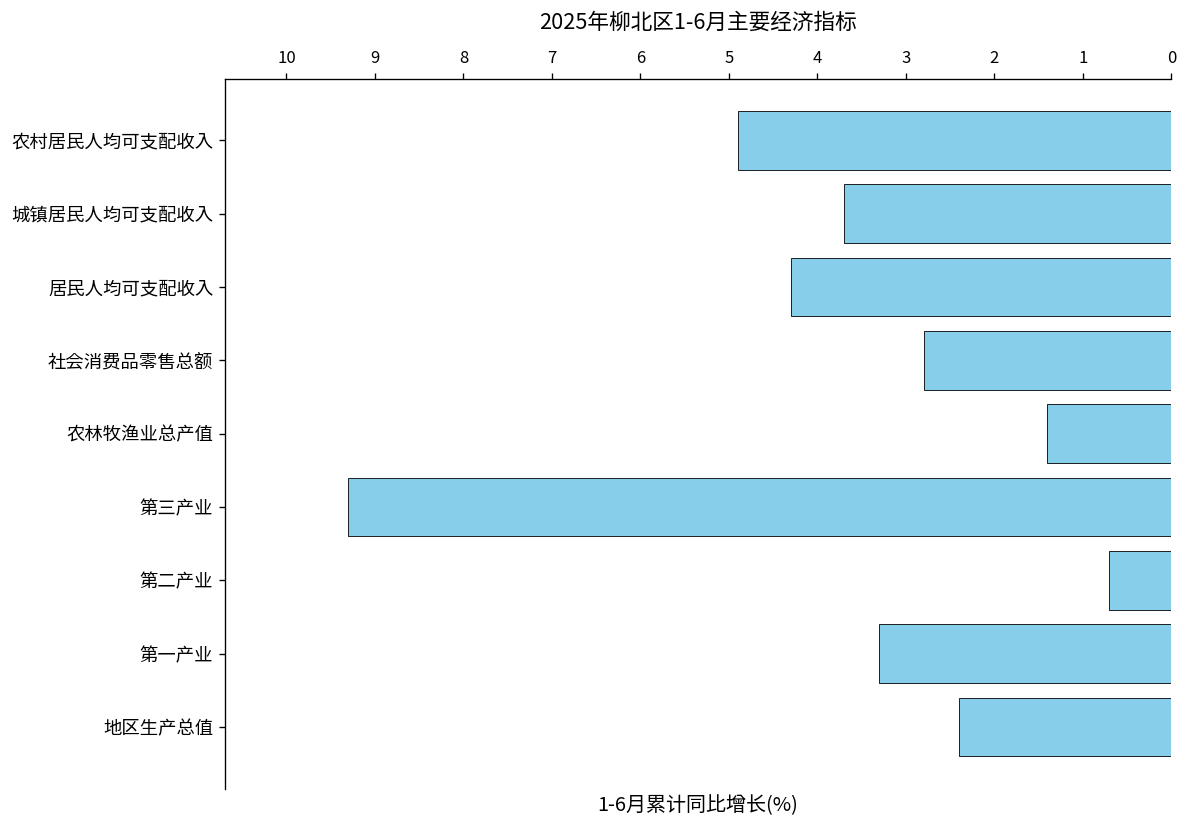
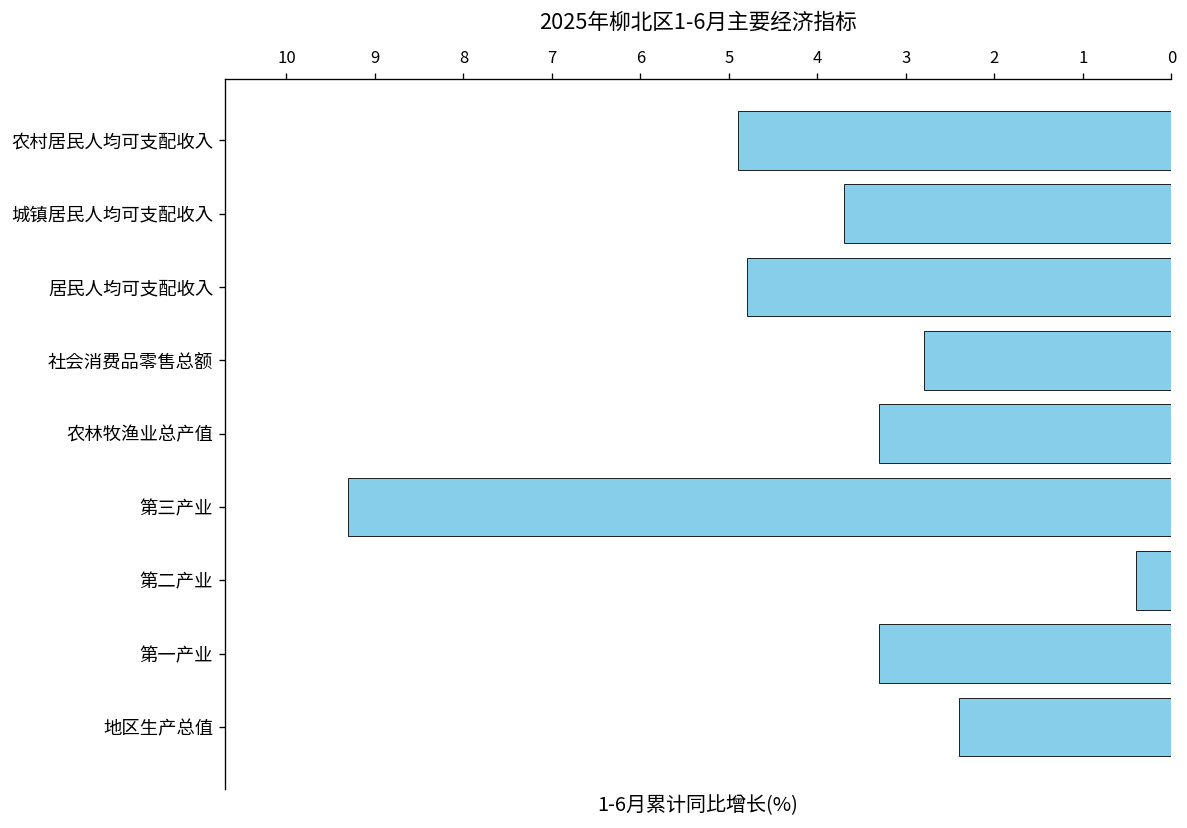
  {
    "农村居民人均可支配收入": 4.9,
    "城镇居民人均可支配收入": 3.7,
-   "居民人均可支配收入": 4.3,
+   "居民人均可支配收入": 4.8,
    "社会消费品零售总额": 2.8,
-   "农林牧渔业总产值": 1.4,
+   "农林牧渔业总产值": 3.3,
    "第三产业": 9.3,
-   "第二产业": 0.7,
+   "第二产业": 0.4,
    "第一产业": 3.3,
    "地区生产总值": 2.4
  }
